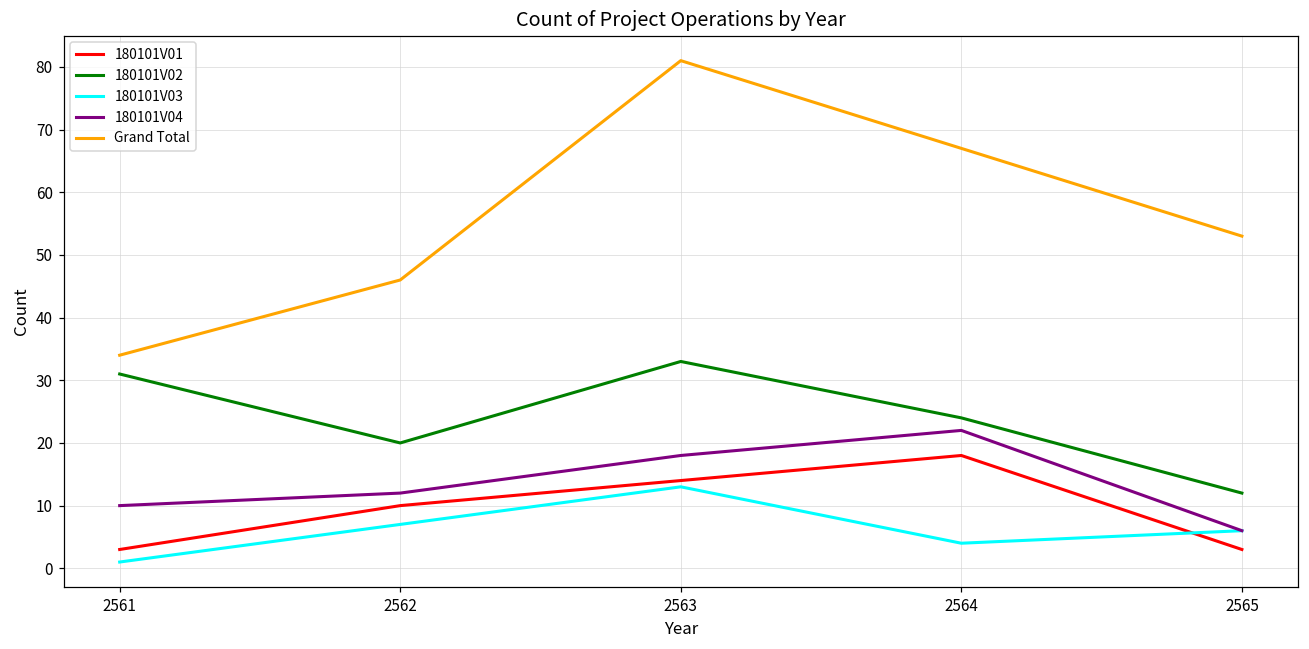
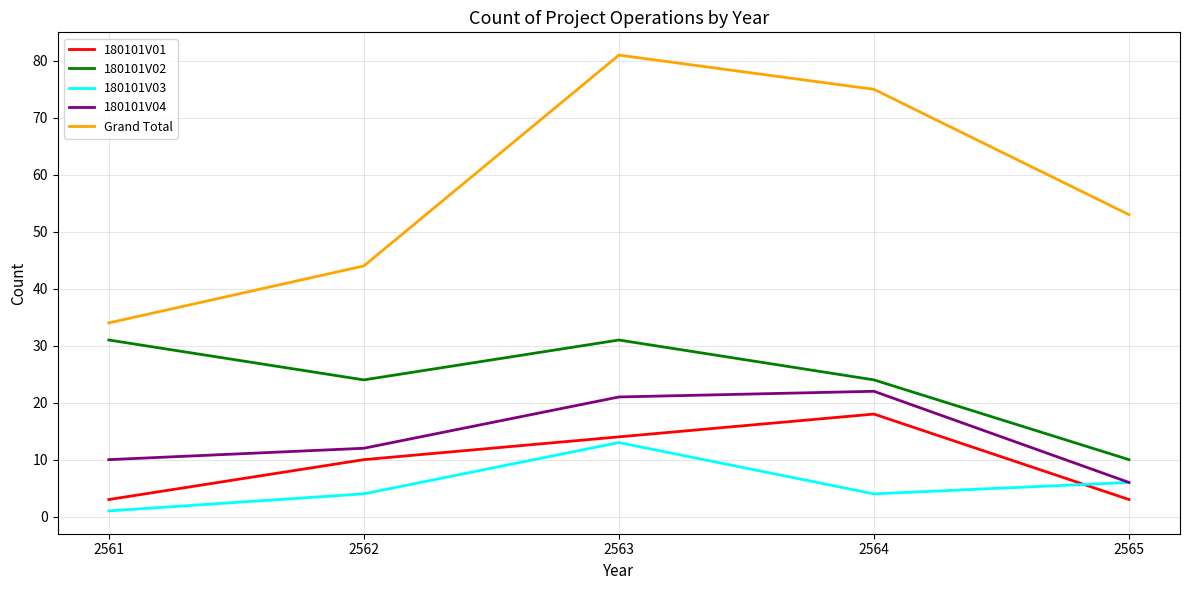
  {
    "180101V01": {
      "2561": 3,
      "2562": 10,
      "2563": 14,
      "2564": 18,
      "2565": 3
    },
    "180101V02": {
      "2561": 31,
-     "2562": 20,
-     "2563": 33,
+     "2562": 24,
+     "2563": 31,
      "2564": 24,
-     "2565": 12
+     "2565": 10
    },
    "180101V03": {
      "2561": 1,
-     "2562": 7,
+     "2562": 4,
      "2563": 13,
      "2564": 4
    },
    "180101V04": {
      "2561": 10,
      "2562": 12,
-     "2563": 18,
+     "2563": 21,
      "2564": 22
    },
    "Grand Total": {
      "2561": 34,
-     "2562": 46,
+     "2562": 44,
      "2563": 81,
-     "2564": 67,
+     "2564": 75,
      "2565": 53
    }
  }
